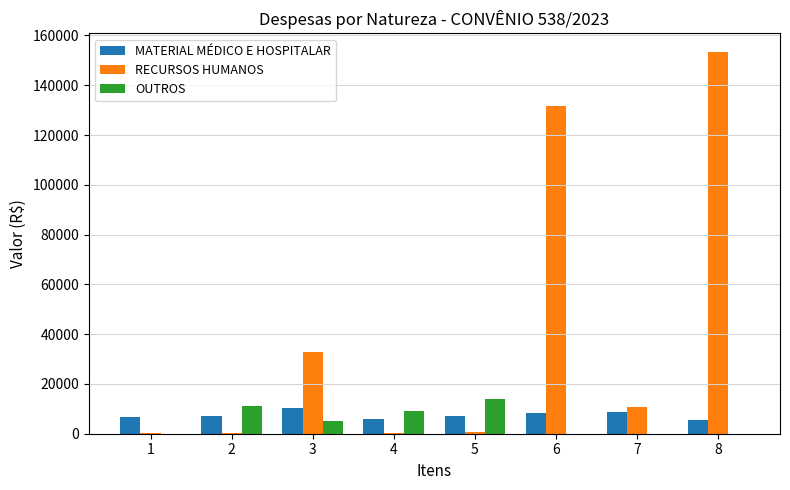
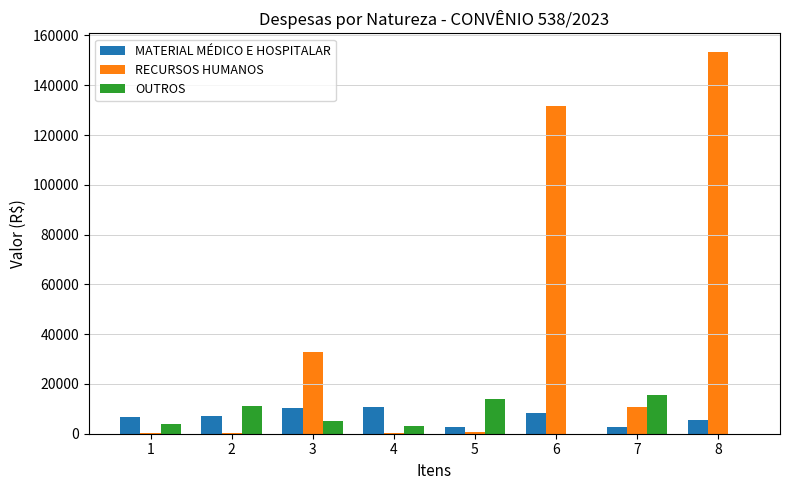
  {
    "MATERIAL MÉDICO E HOSPITALAR": {
      "1": 7000,
      "2": 7000,
      "3": 10000,
-     "4": 6000,
-     "5": 7000,
+     "4": 11000,
+     "5": 3000,
      "6": 8000,
-     "7": 9000,
+     "7": 3000,
      "8": 6000
    },
    "RECURSOS HUMANOS": {
      "3": 33000,
      "6": 132000,
      "7": 11000,
      "8": 153000
    },
    "OUTROS": {
-     "1": 0,
+     "1": 4000,
      "2": 11000,
      "3": 5000,
-     "4": 9000,
+     "4": 3000,
      "5": 14000,
      "6": 0,
-     "7": 0,
+     "7": 16000,
      "8": 0
    }
  }
